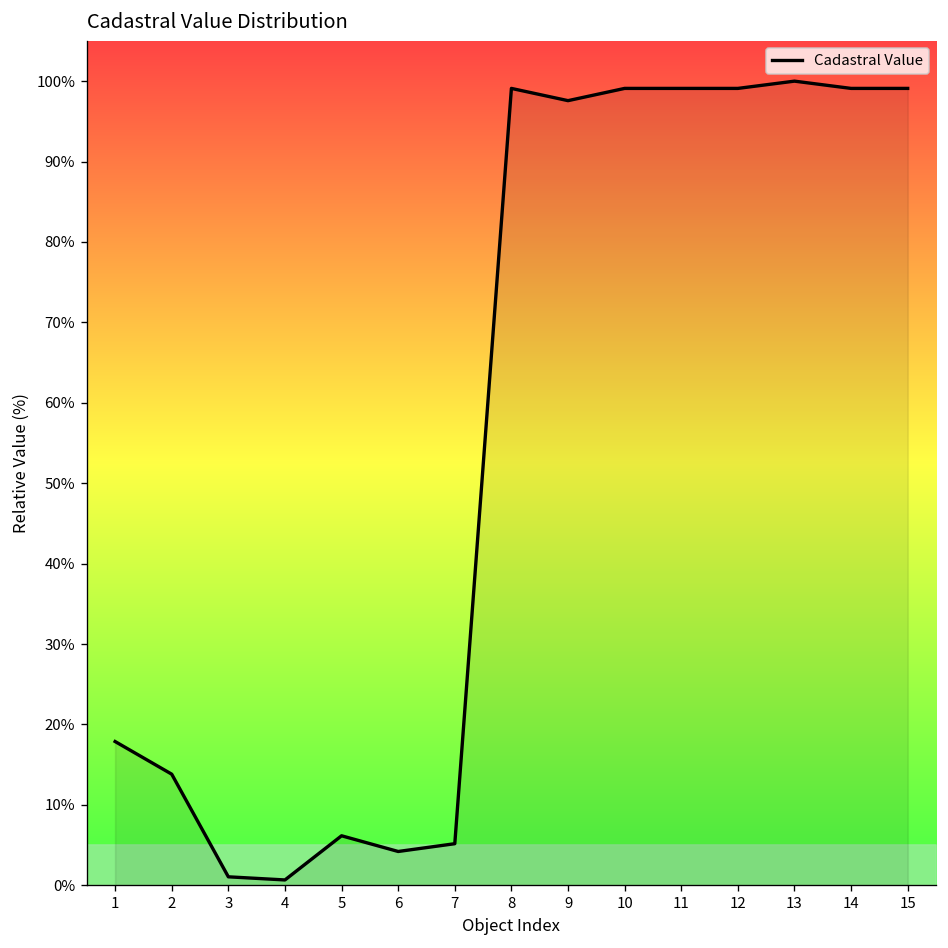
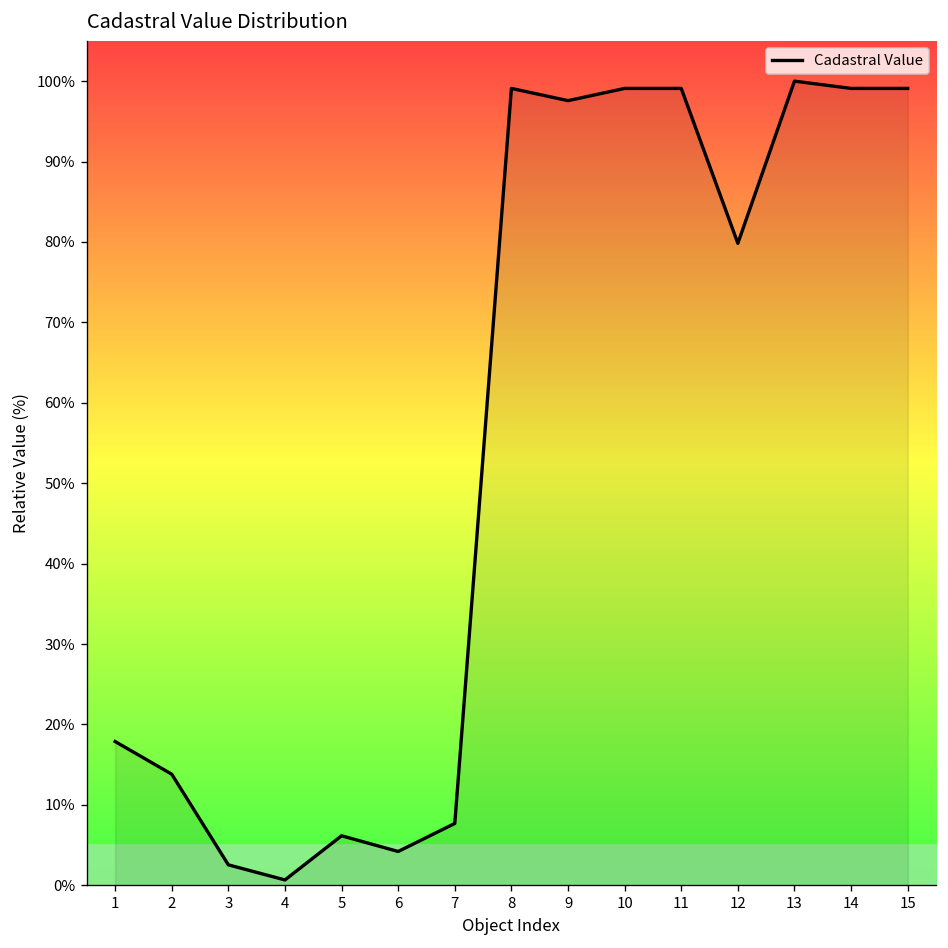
  {
    "Cadastral Value": {
      "1": "18%",
      "2": "14%",
-     "3": "1%",
+     "3": "3%",
      "4": "1%",
      "5": "6%",
      "6": "4%",
-     "7": "5%",
+     "7": "8%",
      "8": "99%",
      "9": "98%",
      "10": "99%",
      "11": "99%",
-     "12": "99%",
+     "12": "80%",
      "13": "100%",
      "14": "99%",
      "15": "99%"
    }
  }
